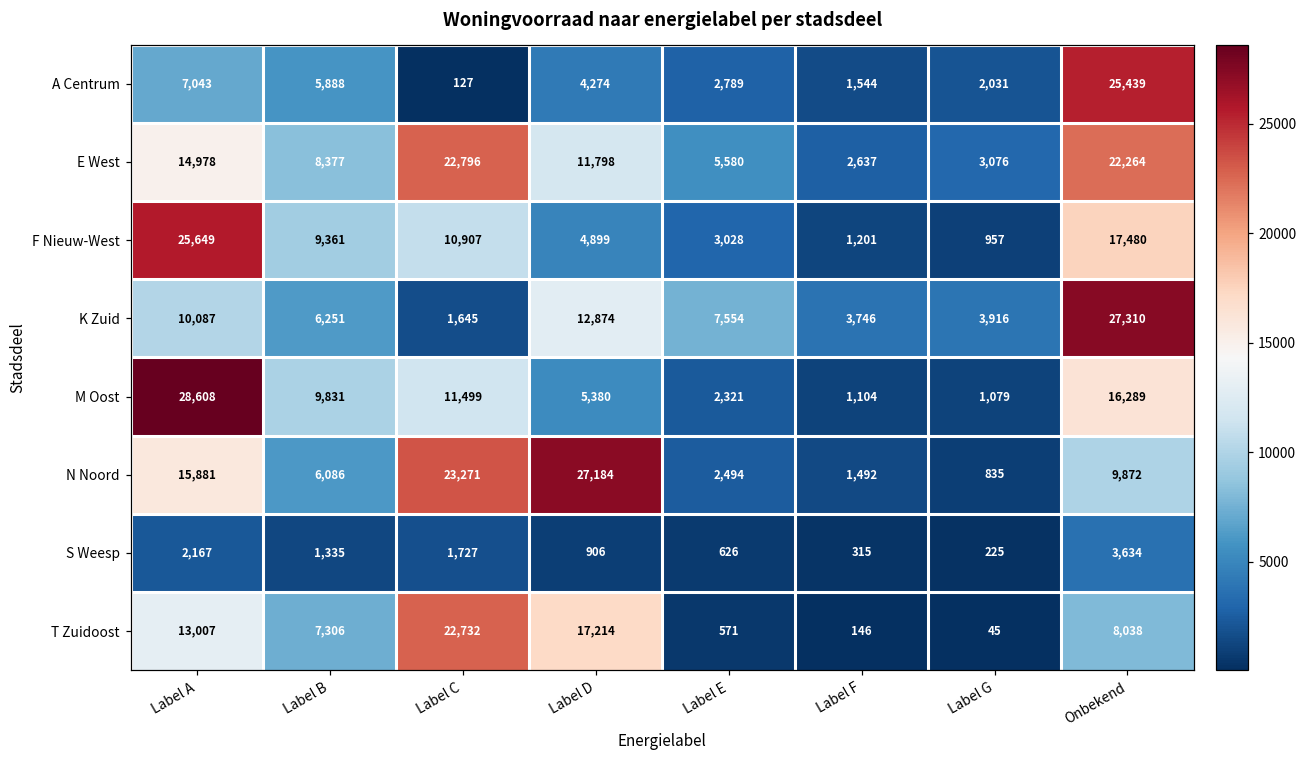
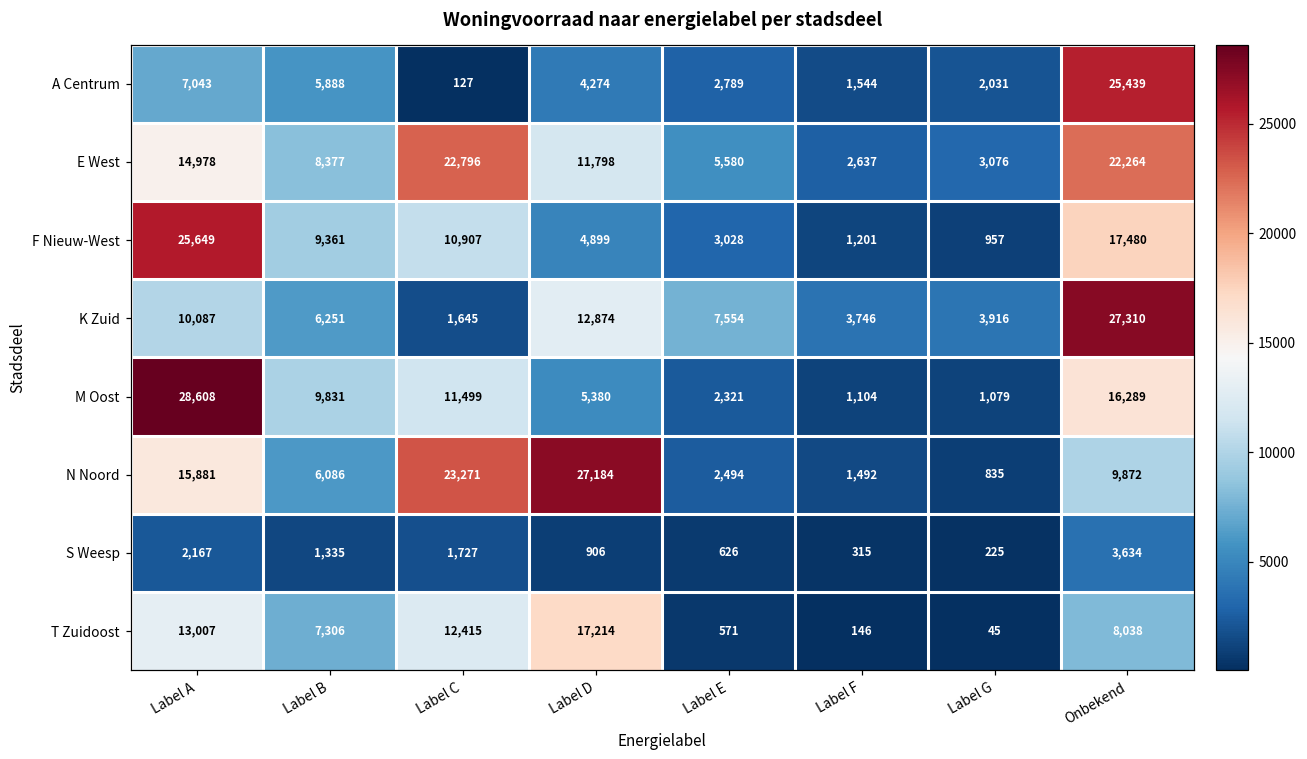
  {
    "A Centrum": {
      "Label A": "7,043",
      "Label B": "5,888",
      "Label C": "127",
      "Label D": "4,274",
      "Label E": "2,789",
      "Label F": "1,544",
      "Label G": "2,031",
      "Onbekend": "25,439"
    },
    "E West": {
      "Label A": "14,978",
      "Label B": "8,377",
      "Label C": "22,796",
      "Label D": "11,798",
      "Label E": "5,580",
      "Label F": "2,637",
      "Label G": "3,076",
      "Onbekend": "22,264"
    },
    "F Nieuw-West": {
      "Label A": "25,649",
      "Label B": "9,361",
      "Label C": "10,907",
      "Label D": "4,899",
      "Label E": "3,028",
      "Label F": "1,201",
      "Label G": "957",
      "Onbekend": "17,480"
    },
    "K Zuid": {
      "Label A": "10,087",
      "Label B": "6,251",
      "Label C": "1,645",
      "Label D": "12,874",
      "Label E": "7,554",
      "Label F": "3,746",
      "Label G": "3,916",
      "Onbekend": "27,310"
    },
    "M Oost": {
      "Label A": "28,608",
      "Label B": "9,831",
      "Label C": "11,499",
      "Label D": "5,380",
      "Label E": "2,321",
      "Label F": "1,104",
      "Label G": "1,079",
      "Onbekend": "16,289"
    },
    "N Noord": {
      "Label A": "15,881",
      "Label B": "6,086",
      "Label C": "23,271",
      "Label D": "27,184",
      "Label E": "2,494",
      "Label F": "1,492",
      "Label G": "835",
      "Onbekend": "9,872"
    },
    "S Weesp": {
      "Label A": "2,167",
      "Label B": "1,335",
      "Label C": "1,727",
      "Label D": "906",
      "Label E": "626",
      "Label F": "315",
      "Label G": "225",
      "Onbekend": "3,634"
    },
    "T Zuidoost": {
      "Label A": "13,007",
      "Label B": "7,306",
-     "Label C": "22,732",
+     "Label C": "12,415",
      "Label D": "17,214",
      "Label E": "571",
      "Label F": "146",
      "Label G": "45",
      "Onbekend": "8,038"
    }
  }
